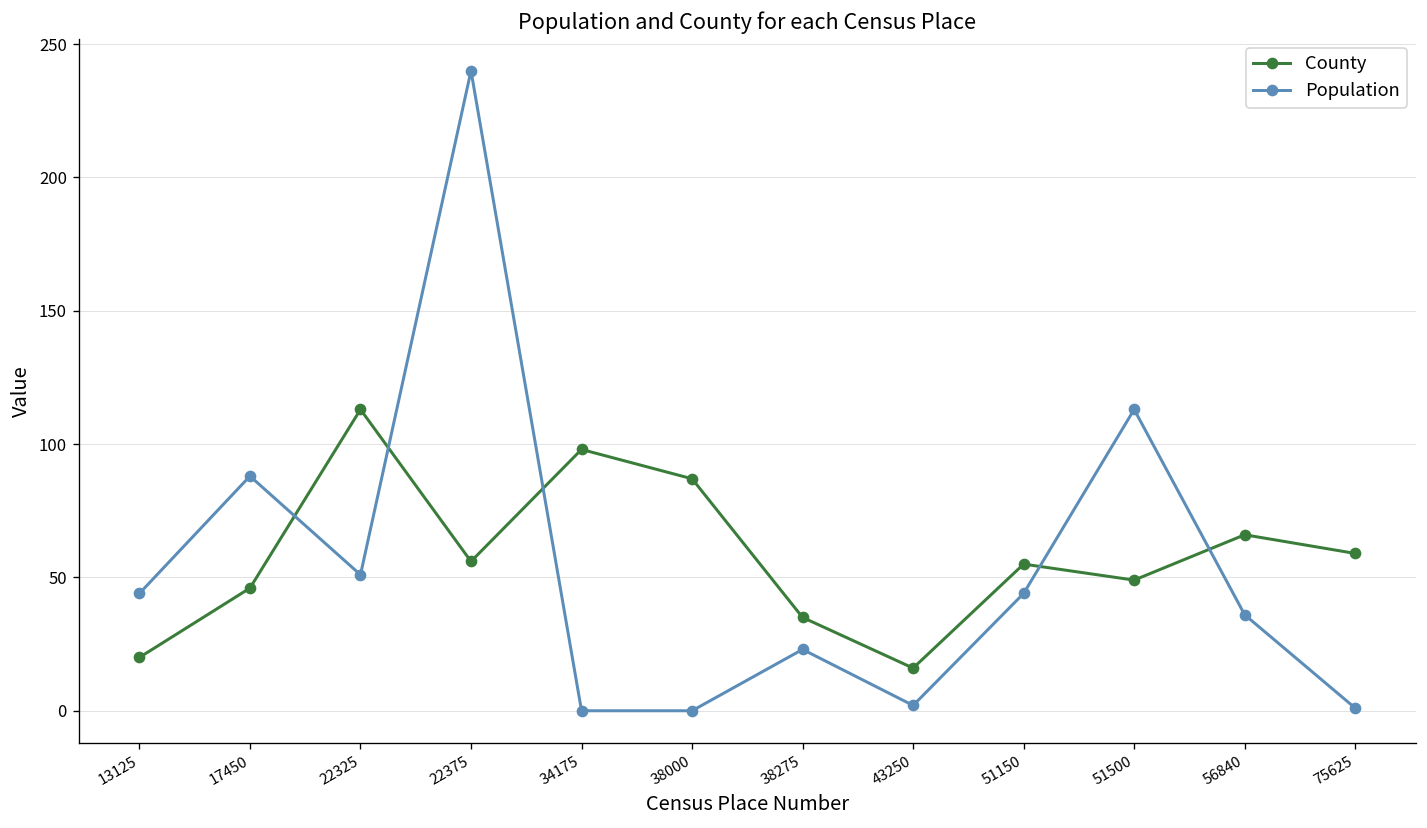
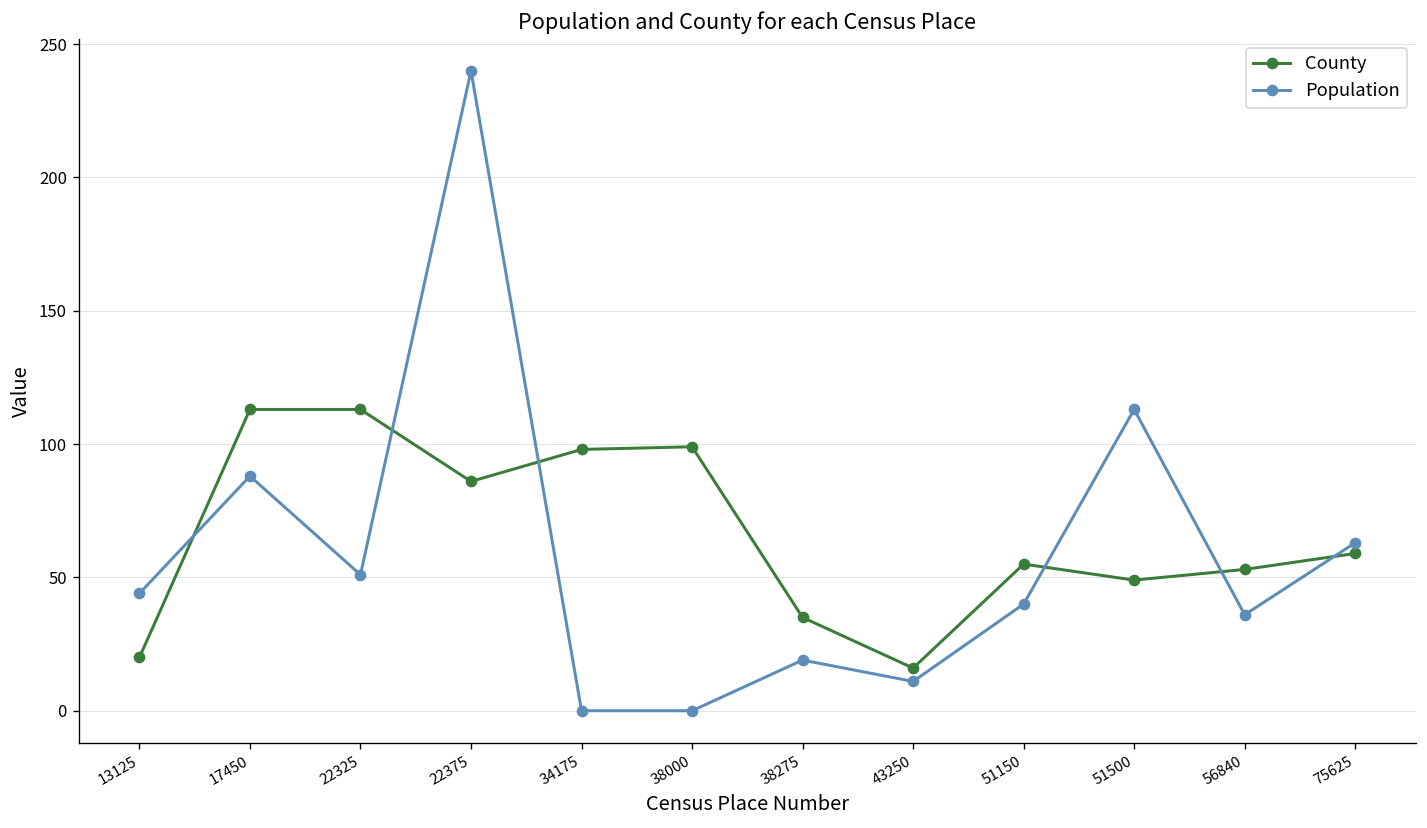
  {
    "County": {
      "13125": 20,
-     "17450": 46,
+     "17450": 113,
      "22325": 113,
-     "22375": 56,
+     "22375": 86,
      "34175": 98,
-     "38000": 87,
+     "38000": 99,
      "38275": 35,
      "43250": 16,
      "51150": 55,
      "51500": 49,
-     "56840": 66,
+     "56840": 53,
      "75625": 59
    },
    "Population": {
      "13125": 44,
      "17450": 88,
      "22325": 51,
      "22375": 240,
      "34175": 0,
      "38000": 0,
-     "38275": 23,
-     "43250": 2,
-     "51150": 44,
+     "38275": 19,
+     "43250": 11,
+     "51150": 40,
      "51500": 113,
      "56840": 36,
-     "75625": 1
+     "75625": 63
    }
  }
